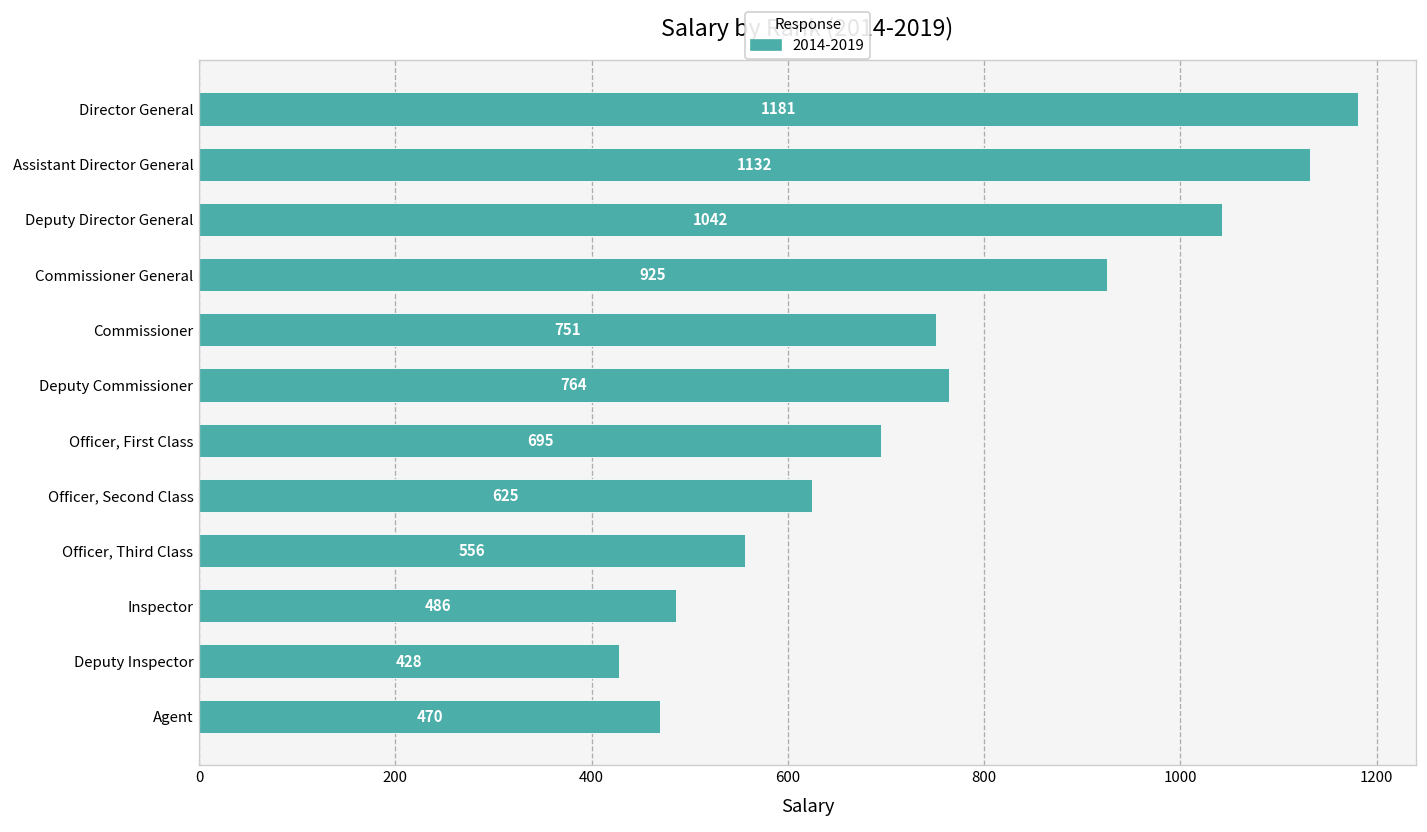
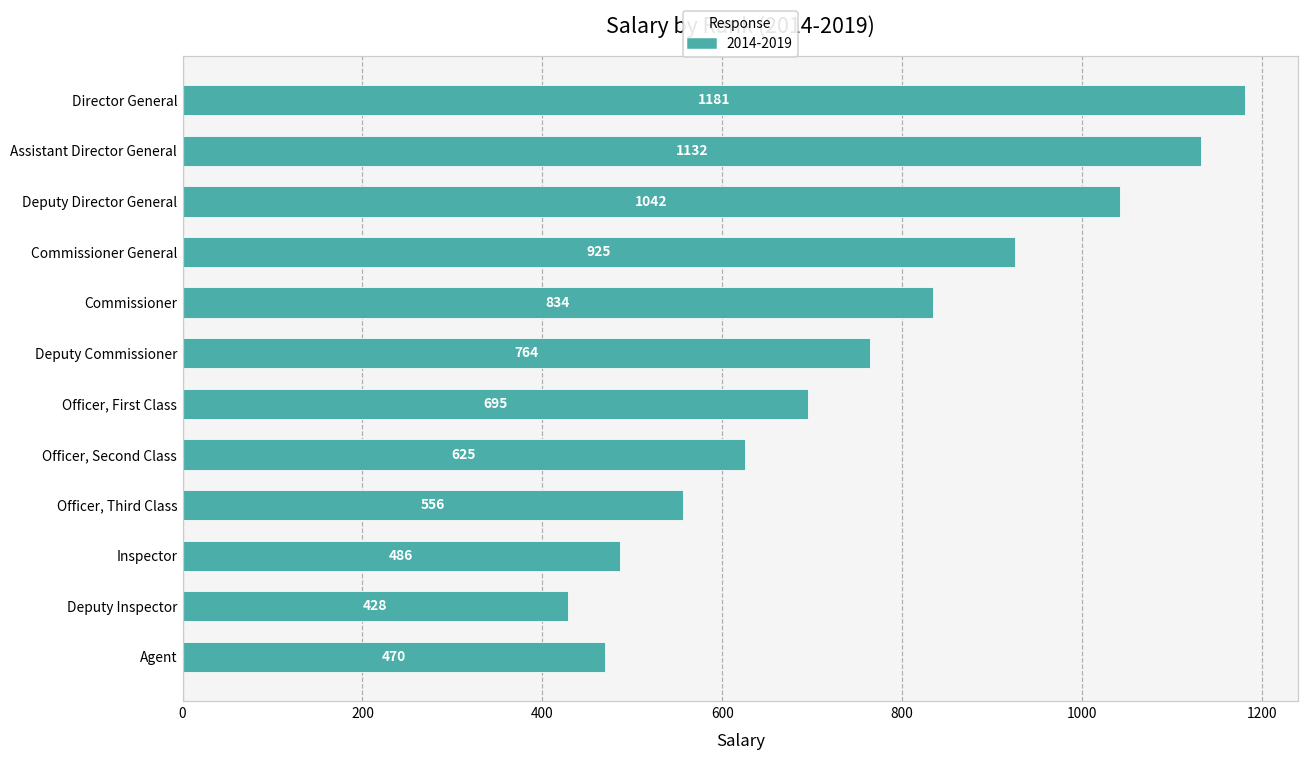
  {
    "Director General": 1181,
    "Assistant Director General": 1132,
    "Deputy Director General": 1042,
    "Commissioner General": 925,
-   "Commissioner": 751,
+   "Commissioner": 834,
    "Deputy Commissioner": 764,
    "Officer, First Class": 695,
    "Officer, Second Class": 625,
    "Officer, Third Class": 556,
    "Inspector": 486,
    "Deputy Inspector": 428,
    "Agent": 470
  }
